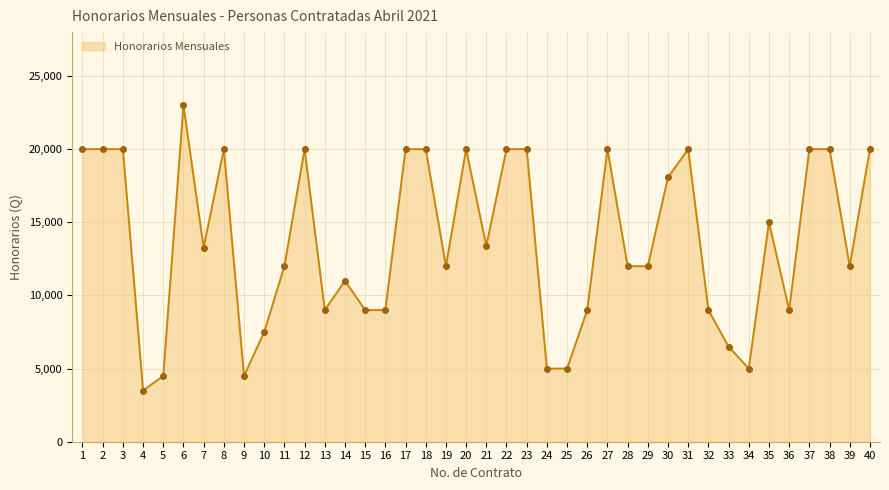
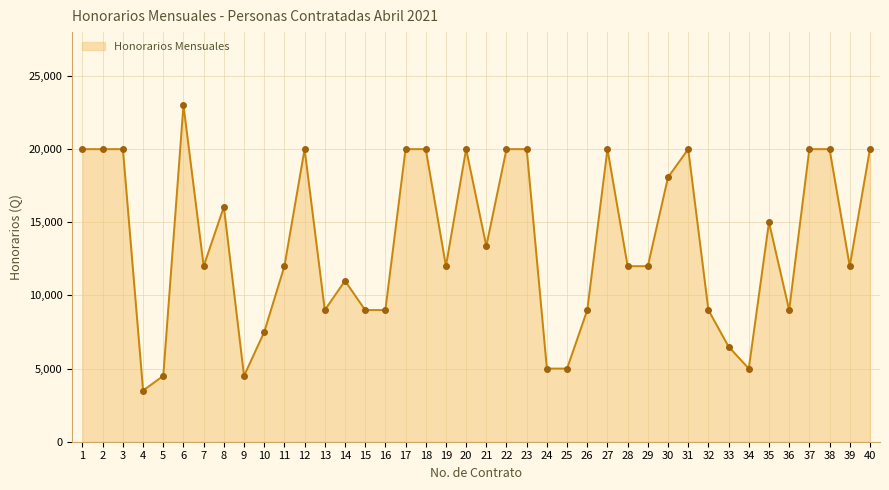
  {
    "1": "20,000",
    "2": "20,000",
    "3": "20,000",
    "4": "3,500",
    "5": "4,500",
    "6": "23,000",
-   "7": "13,300",
-   "8": "20,000",
+   "7": "12,000",
+   "8": "16,100",
    "9": "4,500",
    "10": "7,500",
    "11": "12,000",
    "12": "20,000",
    "13": "9,000",
    "14": "11,000",
    "15": "9,000",
    "16": "9,000",
    "17": "20,000",
    "18": "20,000",
    "19": "12,000",
    "20": "20,000",
    "21": "13,400",
    "22": "20,000",
    "23": "20,000",
    "24": "5,000",
    "25": "5,000",
    "26": "9,000",
    "27": "20,000",
    "28": "12,000",
    "29": "12,000",
    "30": "18,100",
    "31": "20,000",
    "32": "9,000",
    "33": "6,500",
    "34": "5,000",
    "35": "15,000",
    "36": "9,000",
    "37": "20,000",
    "38": "20,000",
    "39": "12,000",
    "40": "20,000"
  }
